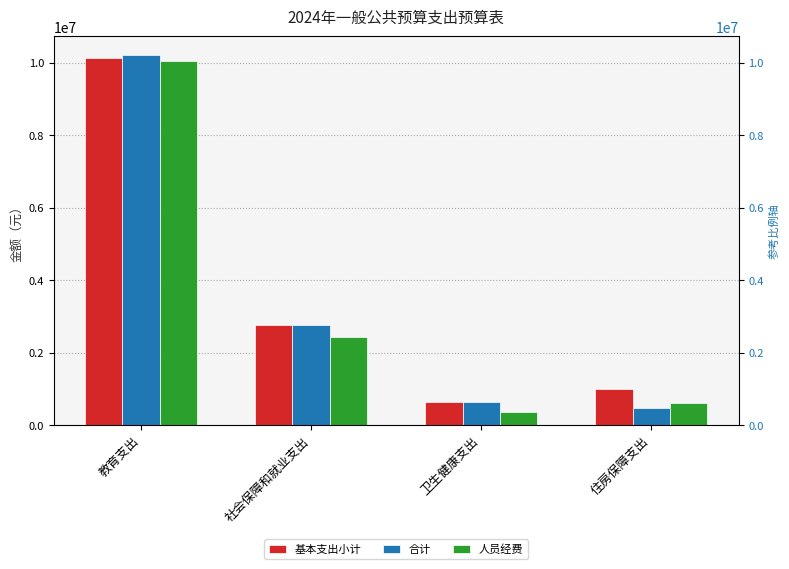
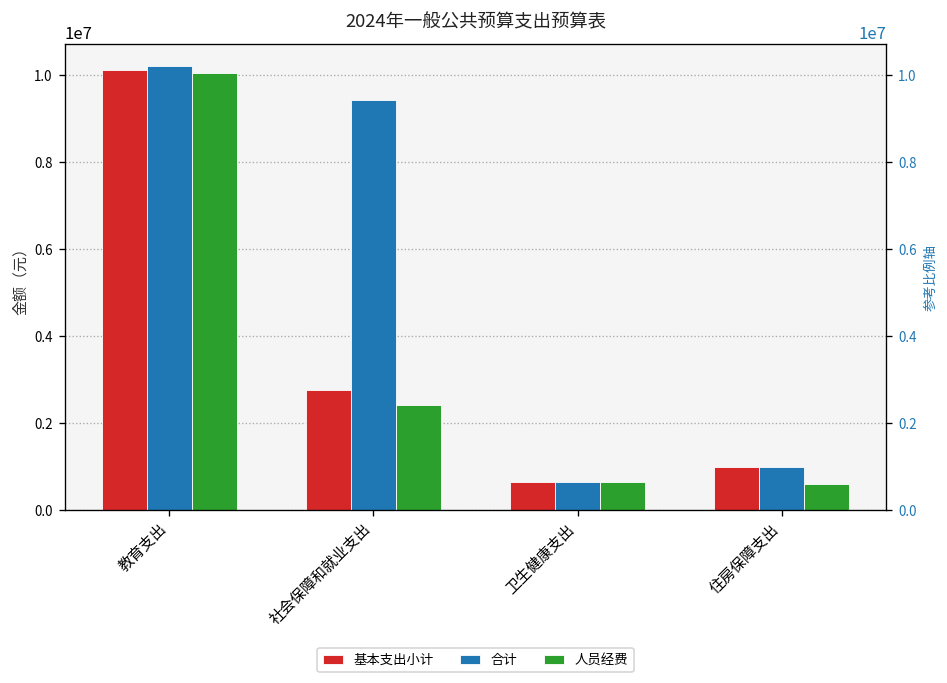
  {
    "基本支出小计": {
      "教育支出": 10100000,
      "社会保障和就业支出": 2800000,
      "卫生健康支出": 600000,
      "住房保障支出": 1000000
    },
    "合计": {
      "教育支出": 10200000,
-     "社会保障和就业支出": 2800000,
+     "社会保障和就业支出": 9400000,
      "卫生健康支出": 600000,
-     "住房保障支出": 500000
+     "住房保障支出": 1000000
    },
    "人员经费": {
      "教育支出": 10000000,
      "社会保障和就业支出": 2400000,
-     "卫生健康支出": 400000,
+     "卫生健康支出": 600000,
      "住房保障支出": 600000
    }
  }
